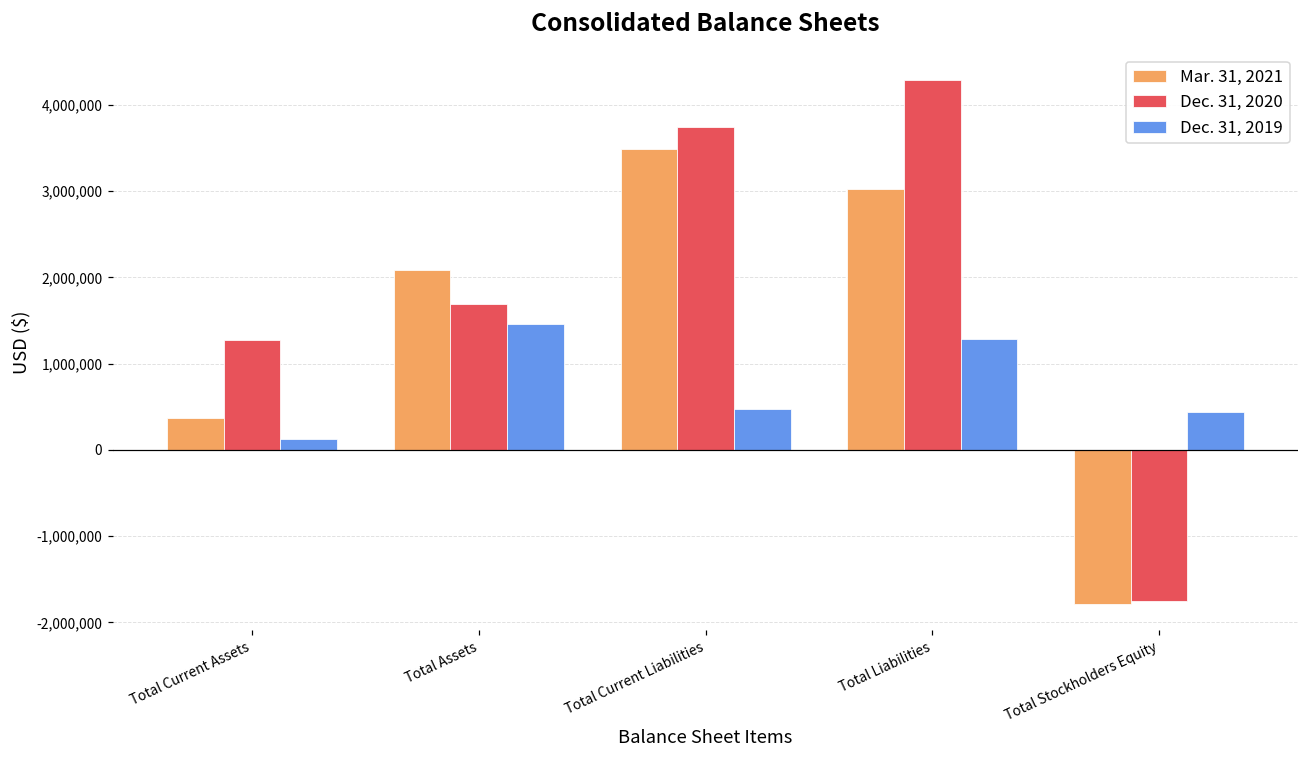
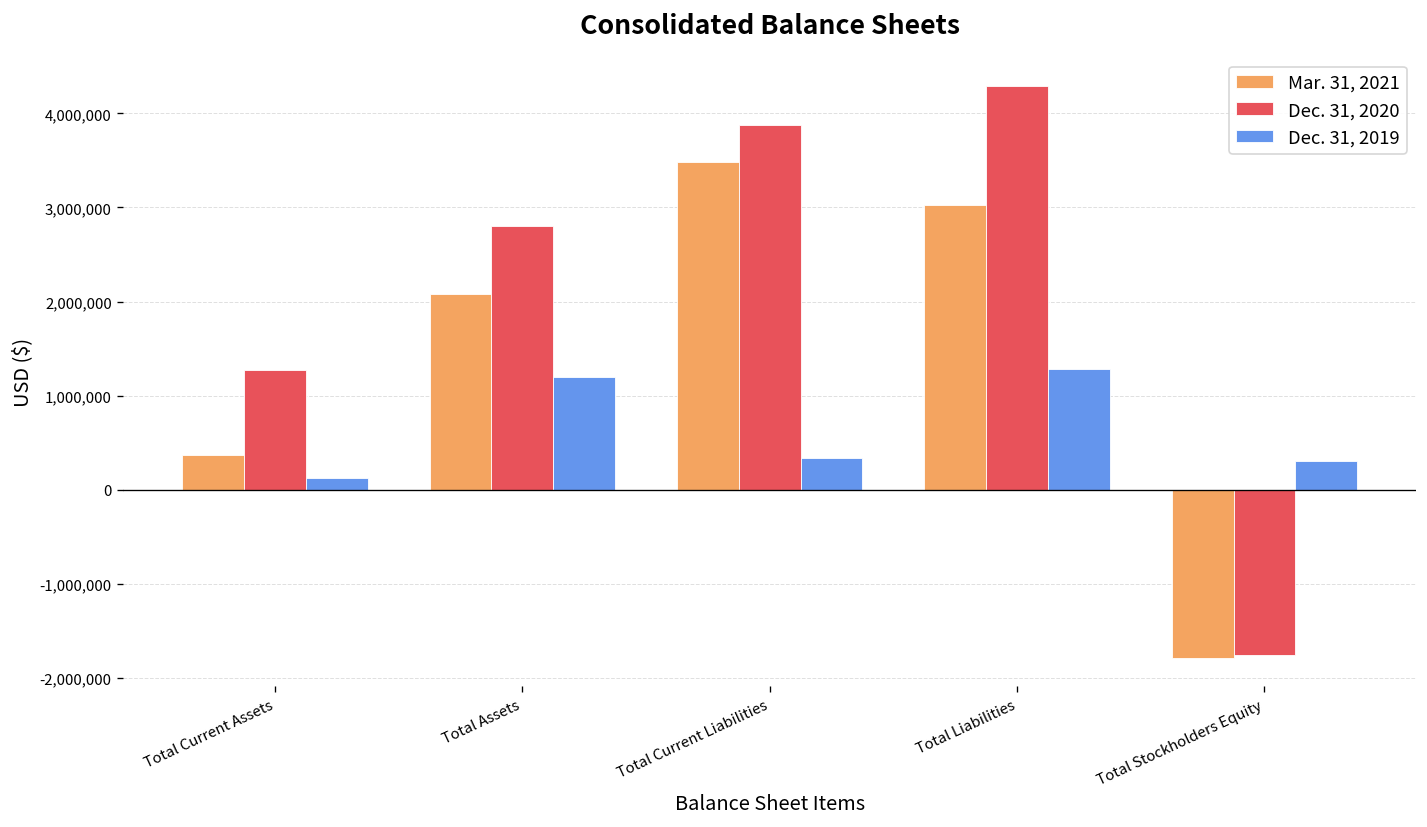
  {
    "Mar. 31, 2021": {
      "Total Current Assets": "400,000",
      "Total Assets": "2,100,000",
      "Total Current Liabilities": "3,500,000",
      "Total Liabilities": "3,000,000",
      "Total Stockholders Equity": "-1,800,000"
    },
    "Dec. 31, 2020": {
      "Total Current Assets": "1,300,000",
-     "Total Assets": "1,700,000",
-     "Total Current Liabilities": "3,700,000",
+     "Total Assets": "2,800,000",
+     "Total Current Liabilities": "3,900,000",
      "Total Liabilities": "4,300,000",
      "Total Stockholders Equity": "-1,800,000"
    },
    "Dec. 31, 2019": {
      "Total Current Assets": "100,000",
-     "Total Assets": "1,500,000",
-     "Total Current Liabilities": "500,000",
+     "Total Assets": "1,200,000",
+     "Total Current Liabilities": "300,000",
      "Total Liabilities": "1,300,000",
-     "Total Stockholders Equity": "400,000"
+     "Total Stockholders Equity": "300,000"
    }
  }
